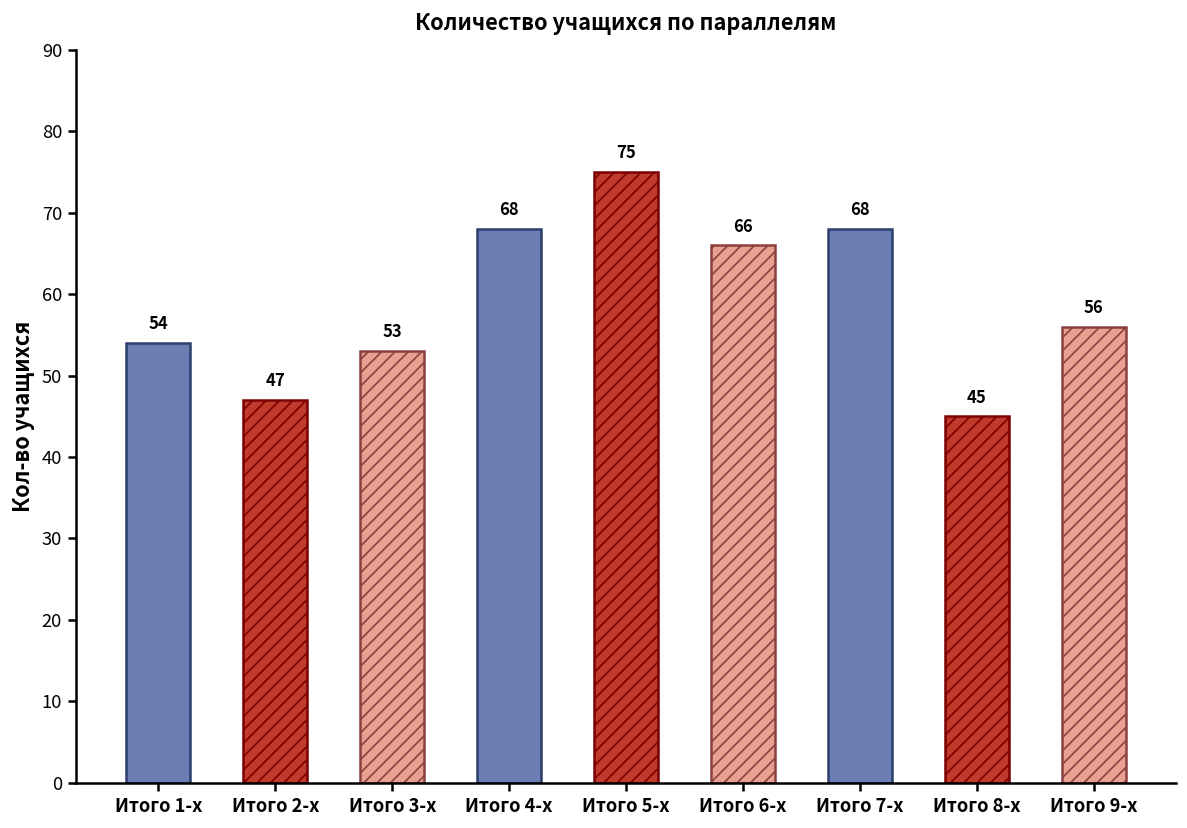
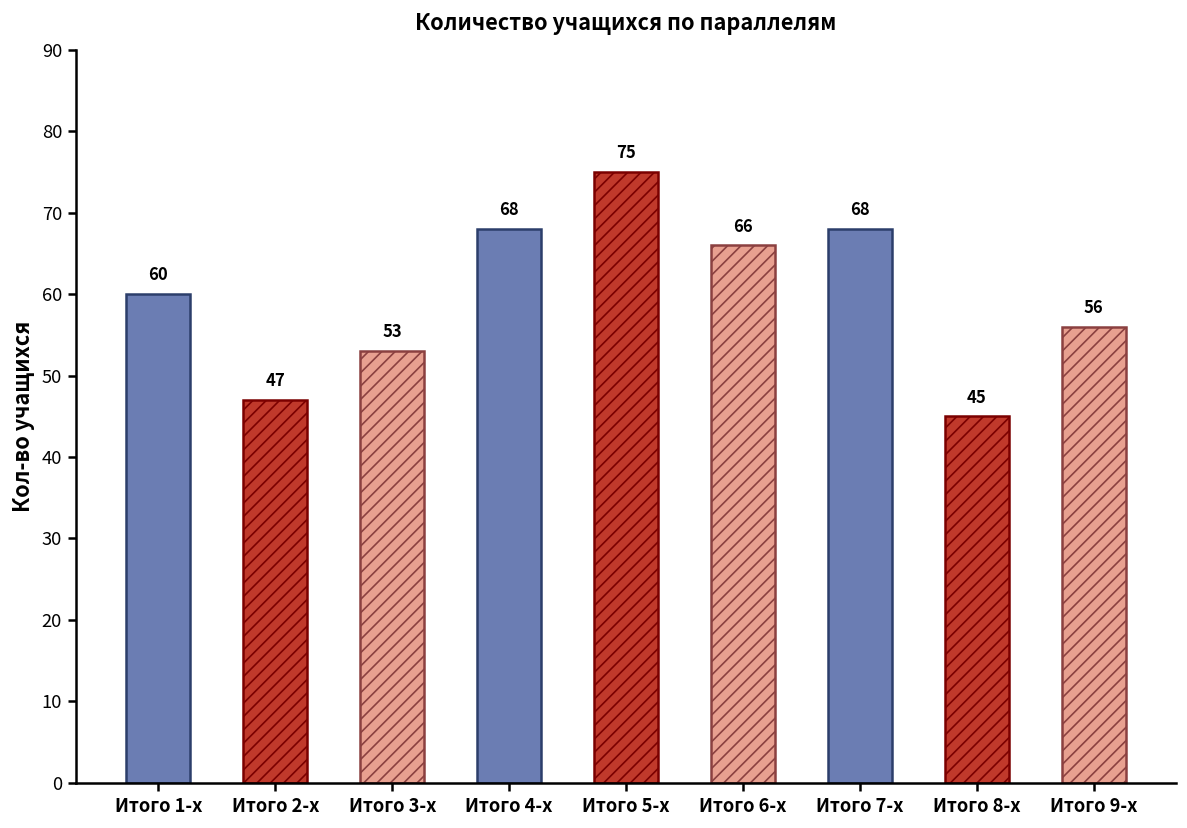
  {
-   "Итого 1-х": 54,
+   "Итого 1-х": 60,
    "Итого 2-х": 47,
    "Итого 3-х": 53,
    "Итого 4-х": 68,
    "Итого 5-х": 75,
    "Итого 6-х": 66,
    "Итого 7-х": 68,
    "Итого 8-х": 45,
    "Итого 9-х": 56
  }
